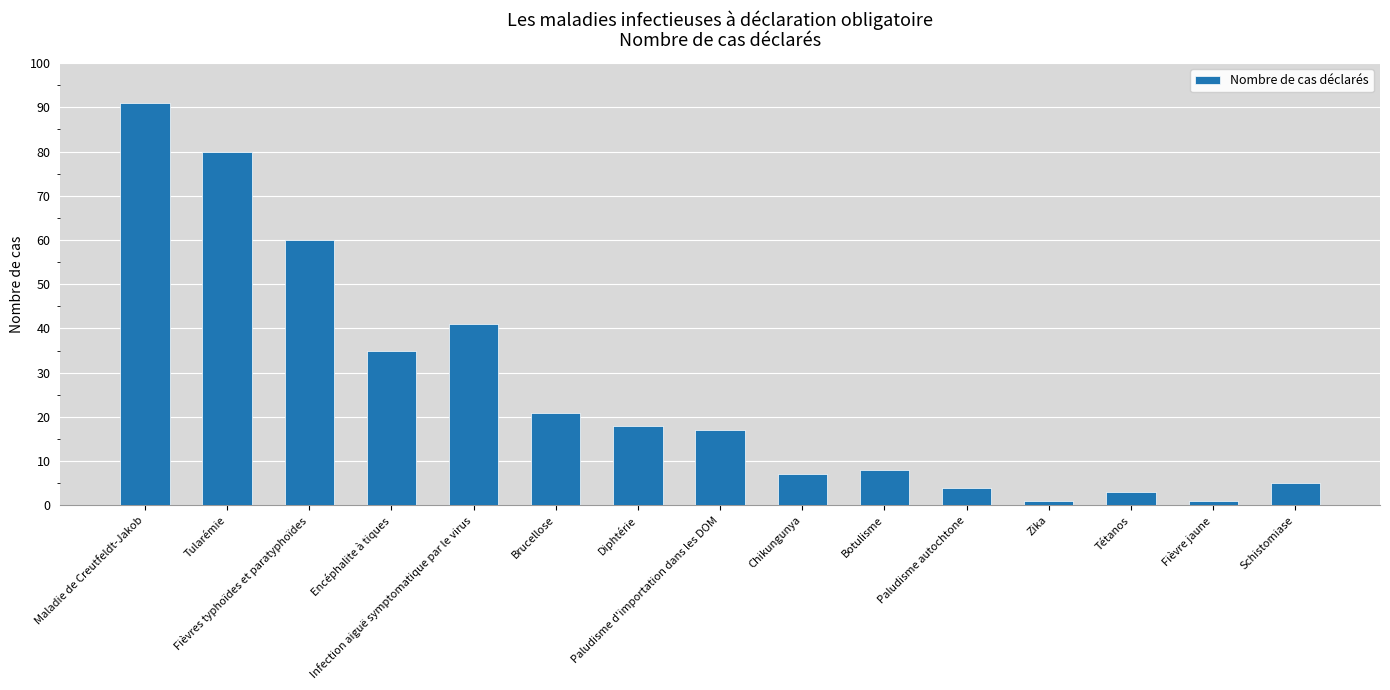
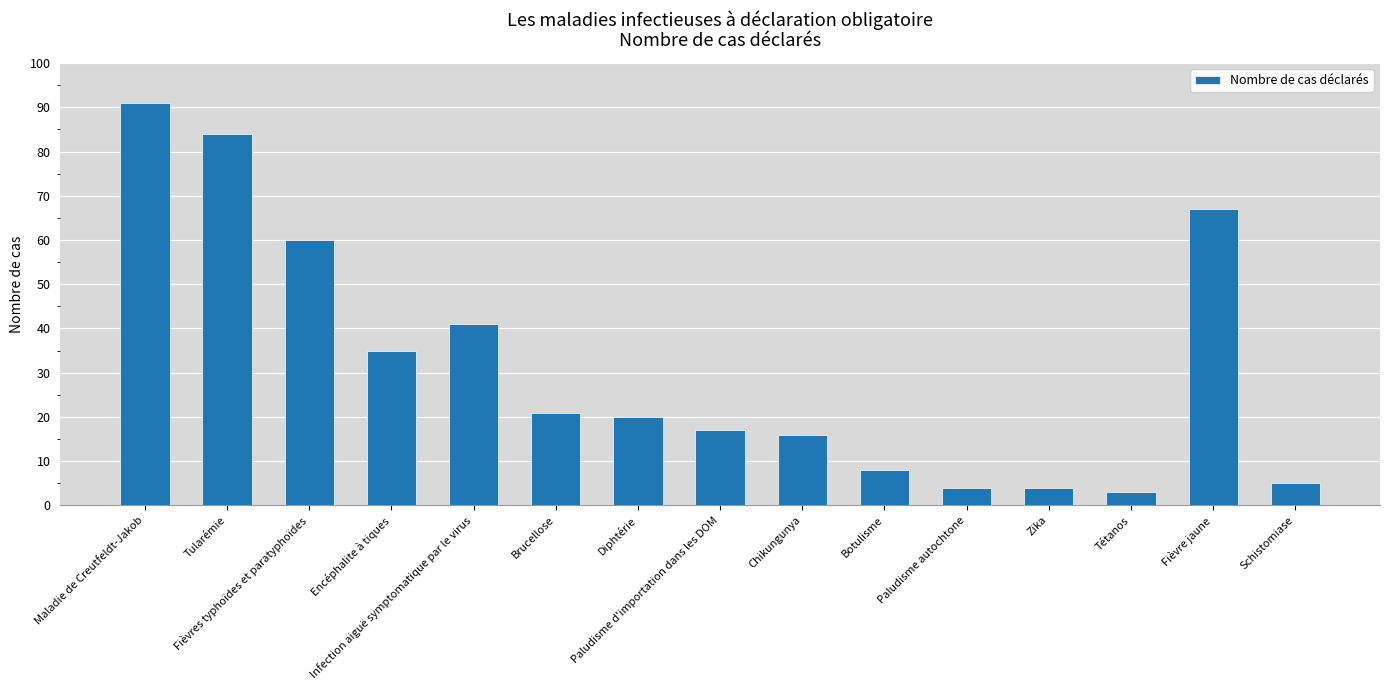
  {
    "Maladie de Creutfeldt-Jakob": 91,
-   "Tularémie": 80,
+   "Tularémie": 84,
    "Fièvres typhoïdes et paratyphoïdes": 60,
    "Encéphalite à tiques": 35,
    "Infection aiguë symptomatique par le virus": 41,
    "Brucellose": 21,
-   "Diphtérie": 18,
+   "Diphtérie": 20,
    "Paludisme d'importation dans les DOM": 17,
-   "Chikungunya": 7,
+   "Chikungunya": 16,
    "Botulisme": 8,
    "Paludisme autochtone": 4,
-   "Zika": 1,
+   "Zika": 4,
    "Tétanos": 3,
-   "Fièvre jaune": 1,
+   "Fièvre jaune": 67,
    "Schistomiase": 5
  }
